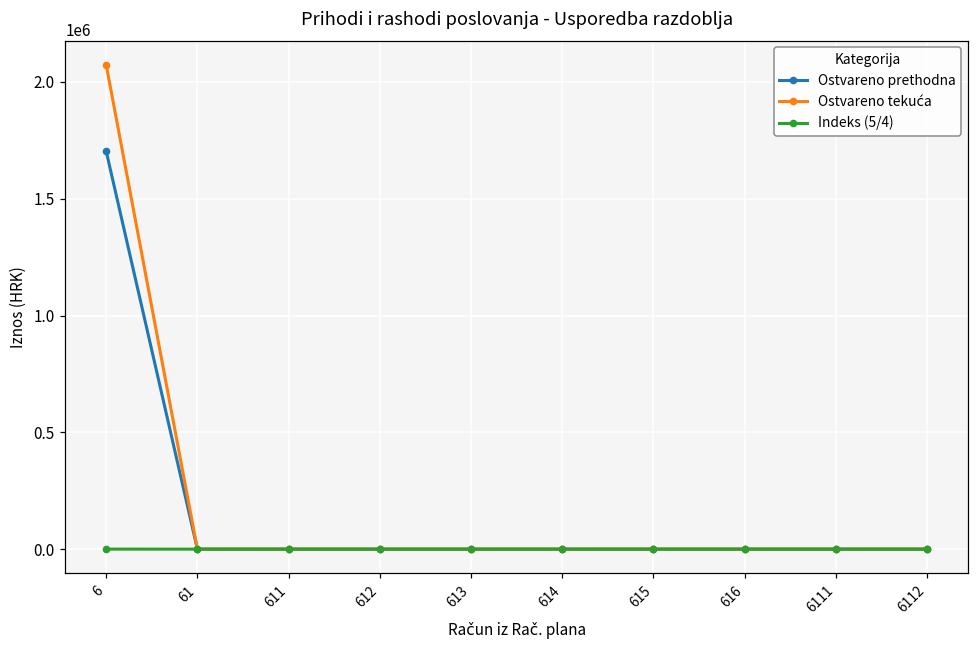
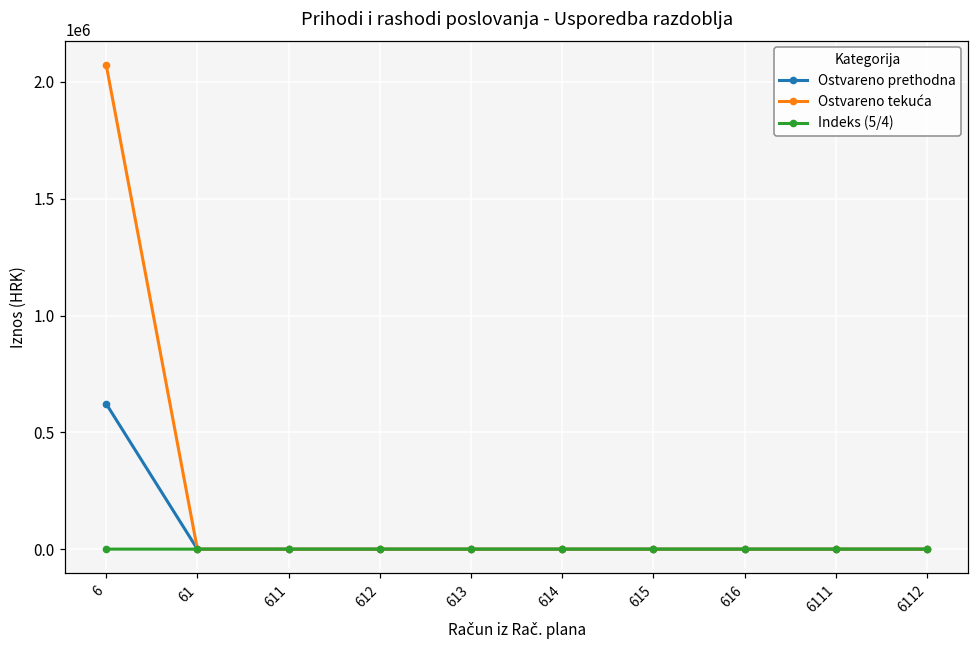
  {
    "Ostvareno prethodna": {
-     "6": 1700000
+     "6": 620000
    },
    "Ostvareno tekuća": {
      "6": 2070000
    },
    "Indeks (5/4)": {
      "6": 0
    }
  }
